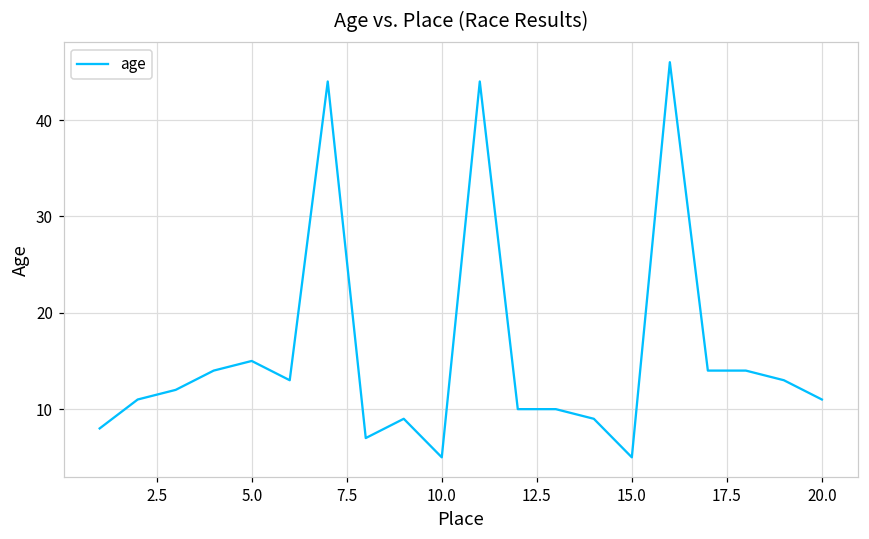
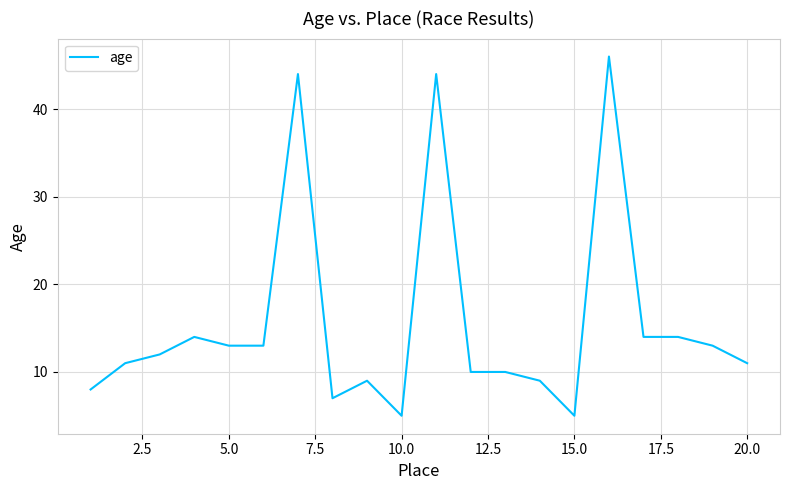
  {
-   "5.0": 15,
+   "5.0": 13,
    "10.0": 5,
    "15.0": 5,
    "20.0": 11
  }
